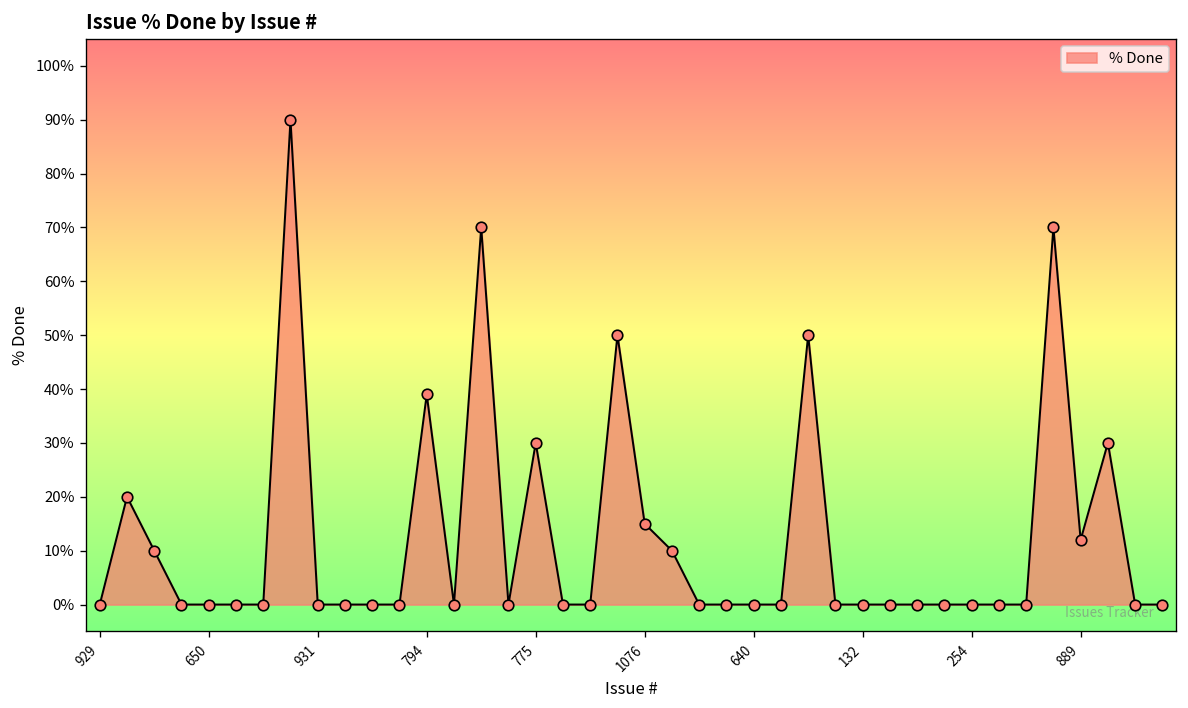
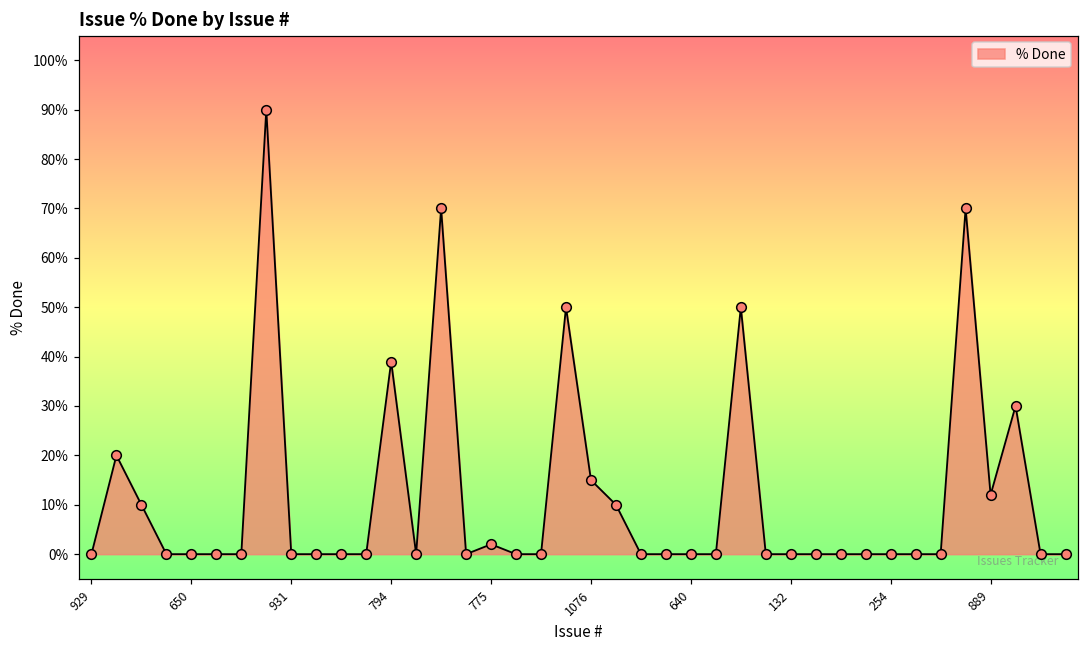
  {
    "929": "0%",
    "650": "0%",
    "931": "0%",
    "794": "39%",
-   "775": "30%",
+   "775": "2%",
    "1076": "15%",
    "640": "0%",
    "132": "0%",
    "254": "0%",
    "889": "12%"
  }
